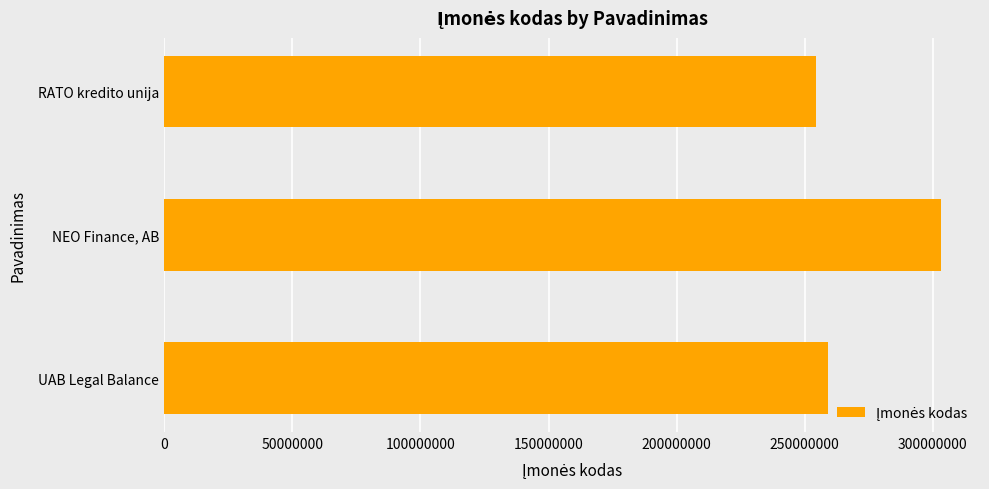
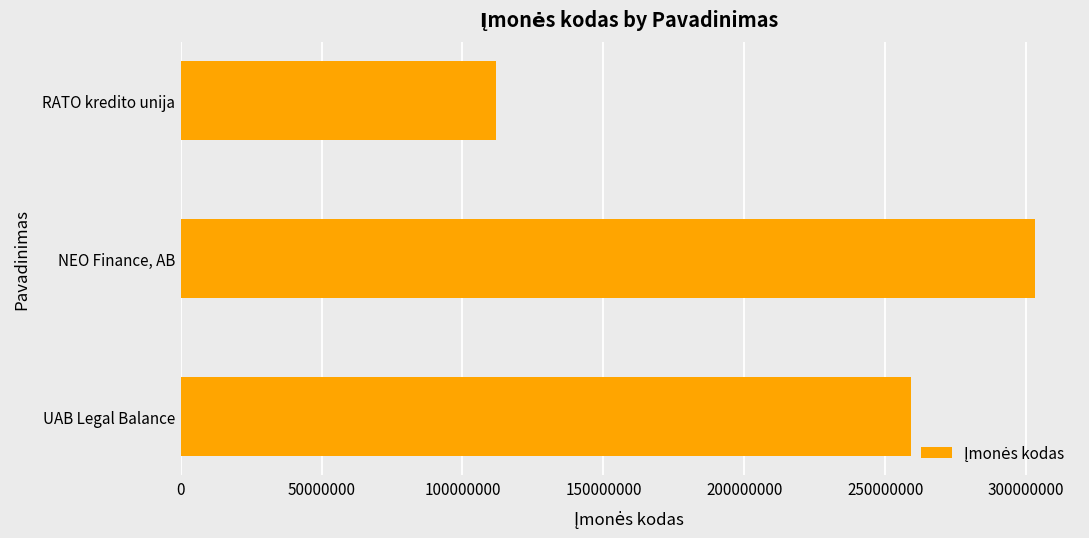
  {
-   "RATO kredito unija": 254000000,
+   "RATO kredito unija": 112000000,
    "NEO Finance, AB": 303000000,
    "UAB Legal Balance": 259000000
  }
